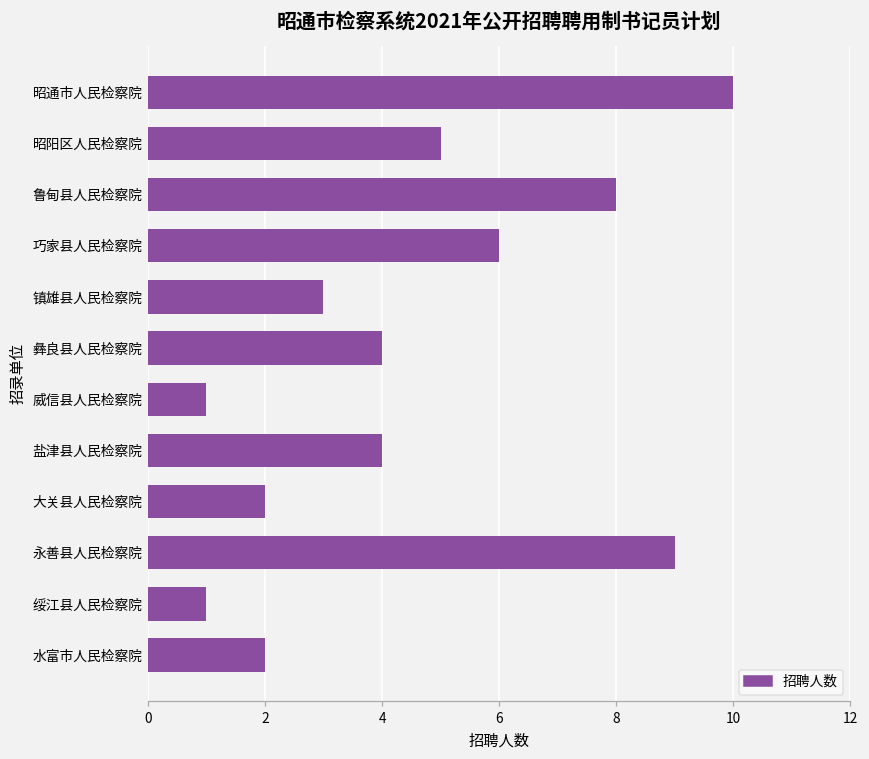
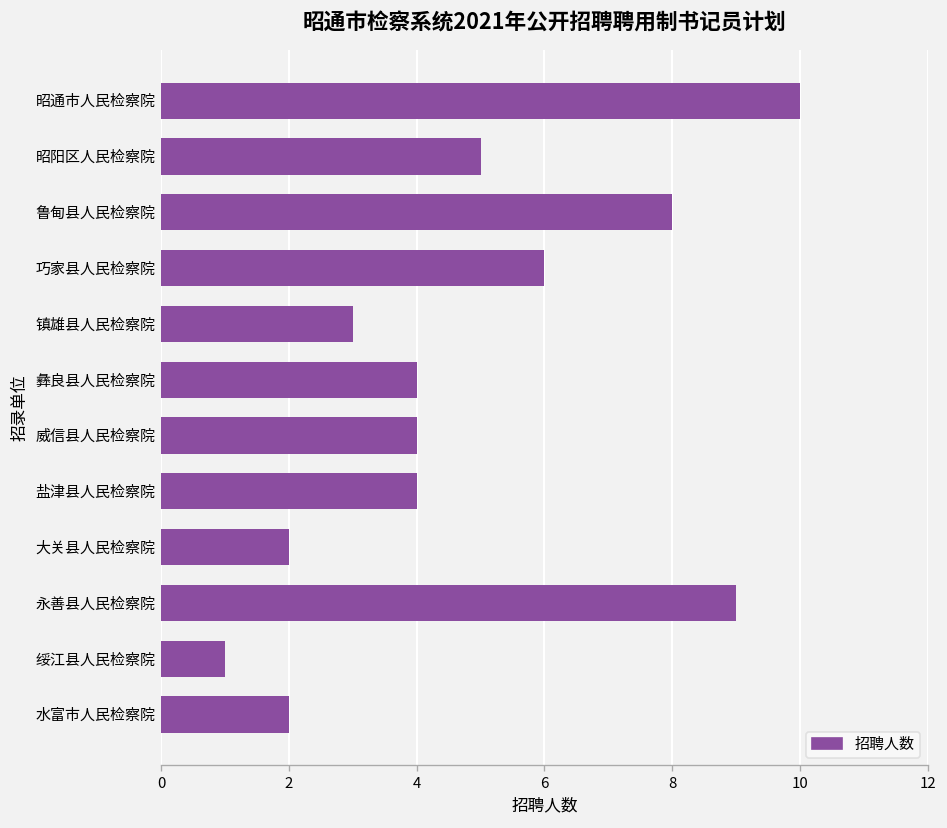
  {
    "昭通市人民检察院": 10,
    "昭阳区人民检察院": 5,
    "鲁甸县人民检察院": 8,
    "巧家县人民检察院": 6,
    "镇雄县人民检察院": 3,
    "彝良县人民检察院": 4,
-   "威信县人民检察院": 1,
+   "威信县人民检察院": 4,
    "盐津县人民检察院": 4,
    "大关县人民检察院": 2,
    "永善县人民检察院": 9,
    "绥江县人民检察院": 1,
    "水富市人民检察院": 2
  }
